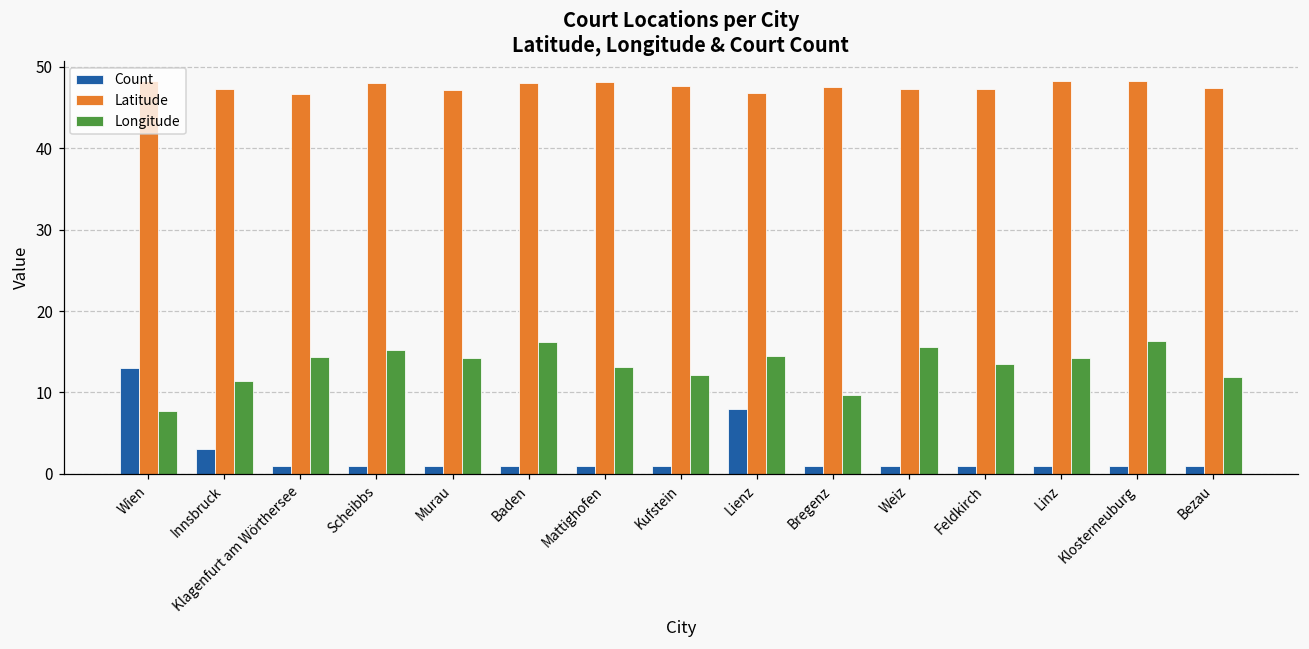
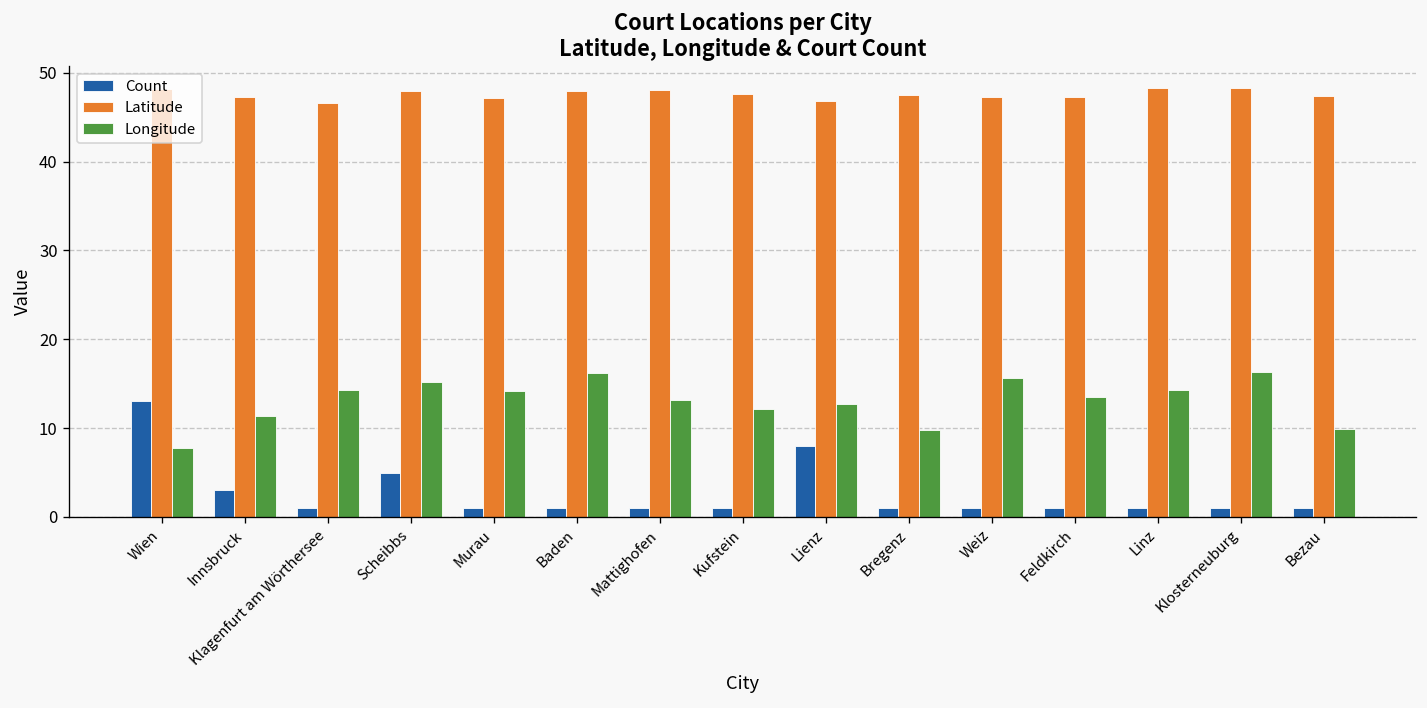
  {
    "Count": {
      "Wien": 13,
      "Innsbruck": 3,
      "Klagenfurt am Wörthersee": 1,
-     "Scheibbs": 1,
+     "Scheibbs": 5,
      "Murau": 1,
      "Baden": 1,
      "Mattighofen": 1,
      "Kufstein": 1,
      "Lienz": 8,
      "Bregenz": 1,
      "Weiz": 1,
      "Feldkirch": 1,
      "Linz": 1,
      "Klosterneuburg": 1,
      "Bezau": 1
    },
    "Latitude": {
      "Innsbruck": 47,
      "Klagenfurt am Wörthersee": 47,
      "Scheibbs": 48,
      "Murau": 47,
      "Baden": 48,
      "Mattighofen": 48,
      "Kufstein": 48,
      "Lienz": 47,
      "Bregenz": 48,
      "Weiz": 47,
      "Feldkirch": 47,
      "Linz": 48,
      "Klosterneuburg": 48,
      "Bezau": 47
    },
    "Longitude": {
      "Wien": 8,
      "Innsbruck": 11,
      "Klagenfurt am Wörthersee": 14,
      "Scheibbs": 15,
      "Murau": 14,
      "Baden": 16,
      "Mattighofen": 13,
      "Kufstein": 12,
-     "Lienz": 14,
+     "Lienz": 13,
      "Bregenz": 10,
      "Weiz": 16,
      "Feldkirch": 14,
      "Linz": 14,
      "Klosterneuburg": 16,
-     "Bezau": 12
+     "Bezau": 10
    }
  }
